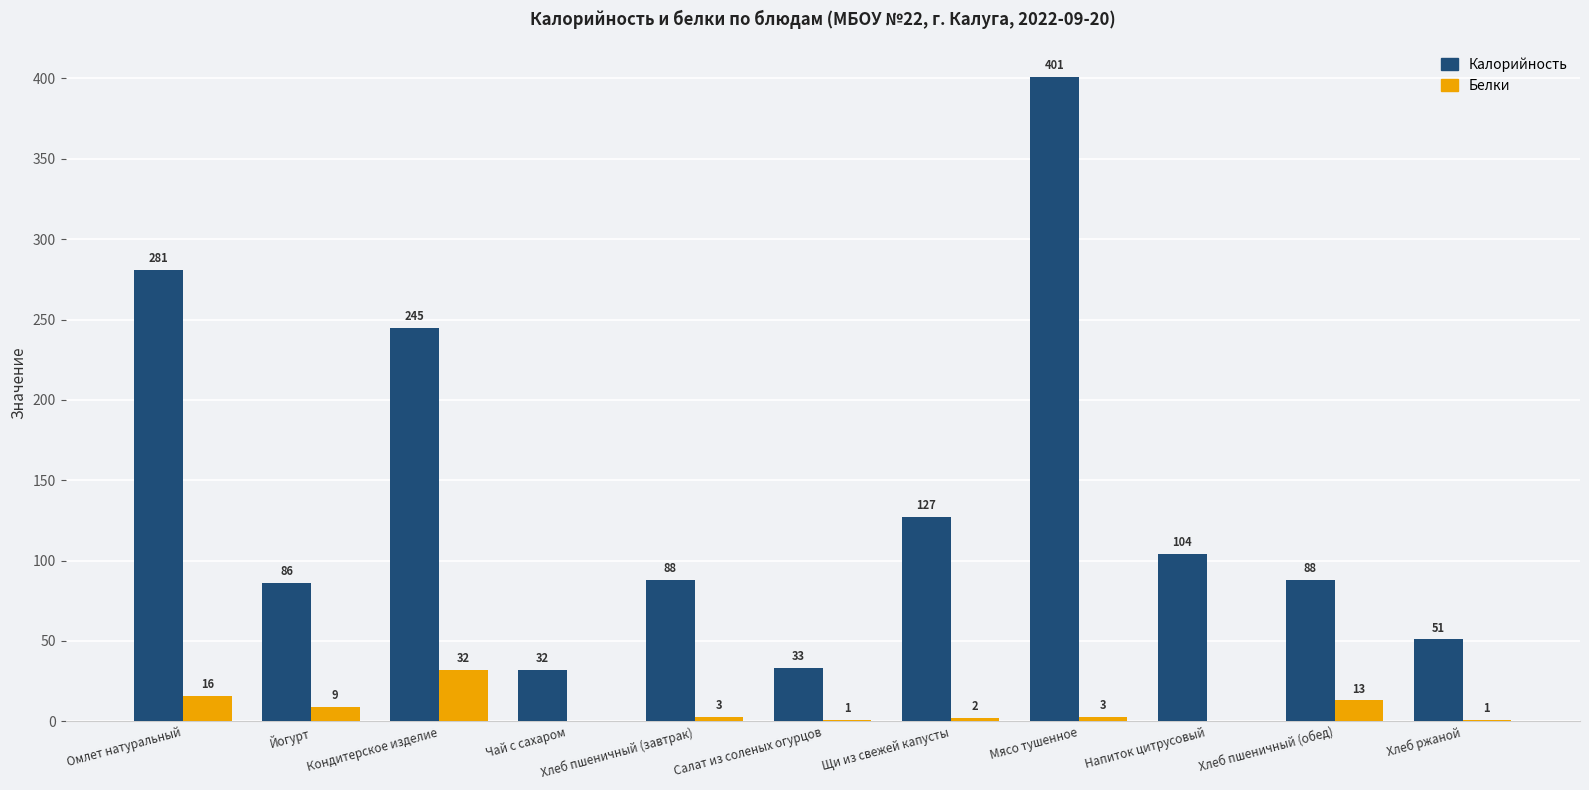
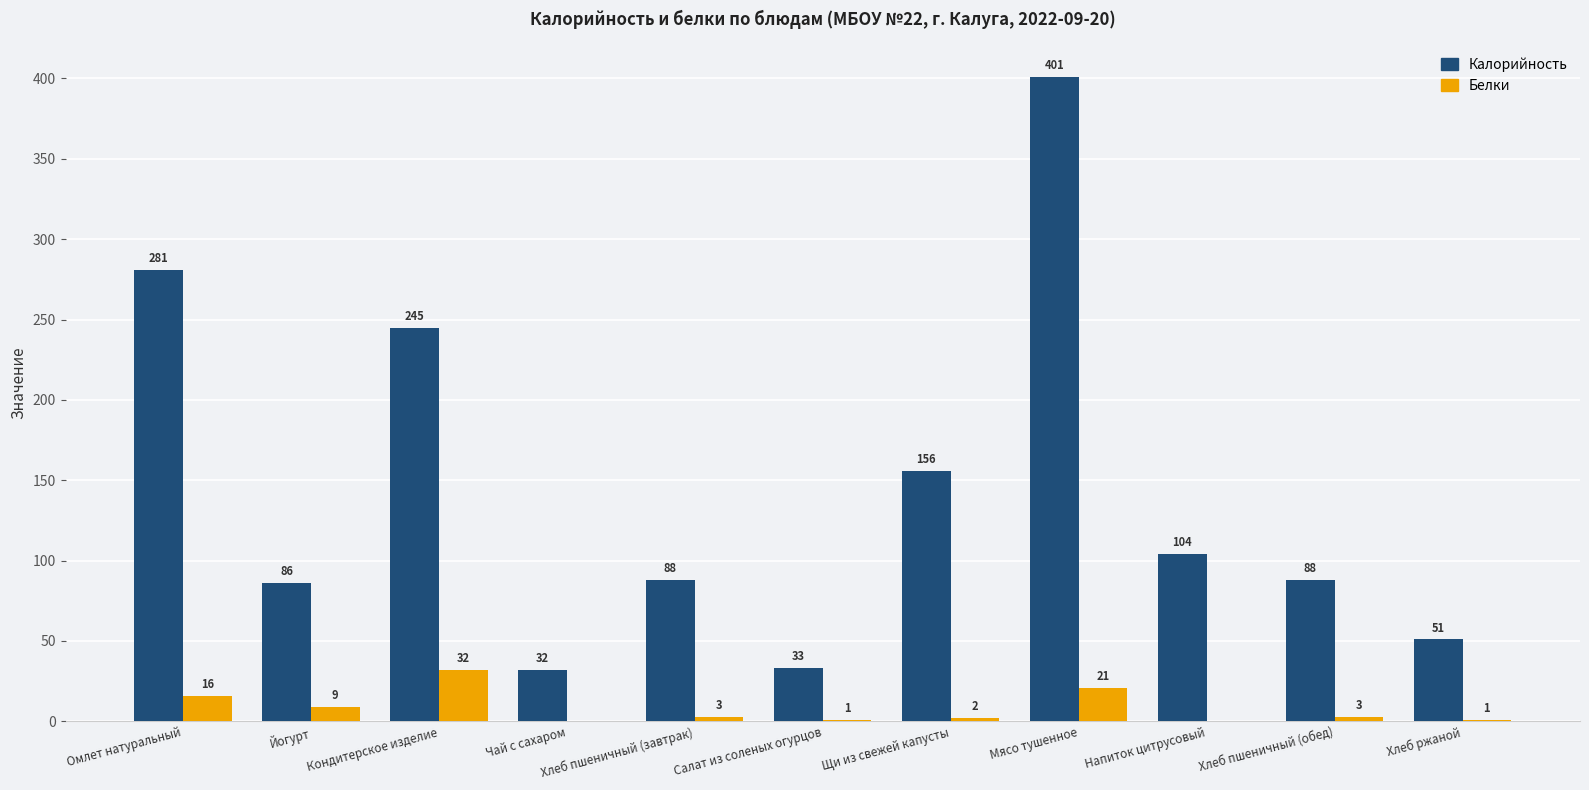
  {
    "Калорийность": {
      "Омлет натуральный": 281,
      "Йогурт": 86,
      "Кондитерское изделие": 245,
      "Чай с сахаром": 32,
      "Хлеб пшеничный (завтрак)": 88,
      "Салат из соленых огурцов": 33,
-     "Щи из свежей капусты": 127,
+     "Щи из свежей капусты": 156,
      "Мясо тушенное": 401,
      "Напиток цитрусовый": 104,
      "Хлеб пшеничный (обед)": 88,
      "Хлеб ржаной": 51
    },
    "Белки": {
      "Омлет натуральный": 16,
      "Йогурт": 9,
      "Кондитерское изделие": 32,
      "Хлеб пшеничный (завтрак)": 3,
      "Салат из соленых огурцов": 1,
      "Щи из свежей капусты": 2,
-     "Мясо тушенное": 3,
-     "Хлеб пшеничный (обед)": 13,
+     "Мясо тушенное": 21,
+     "Хлеб пшеничный (обед)": 3,
      "Хлеб ржаной": 1
    }
  }
